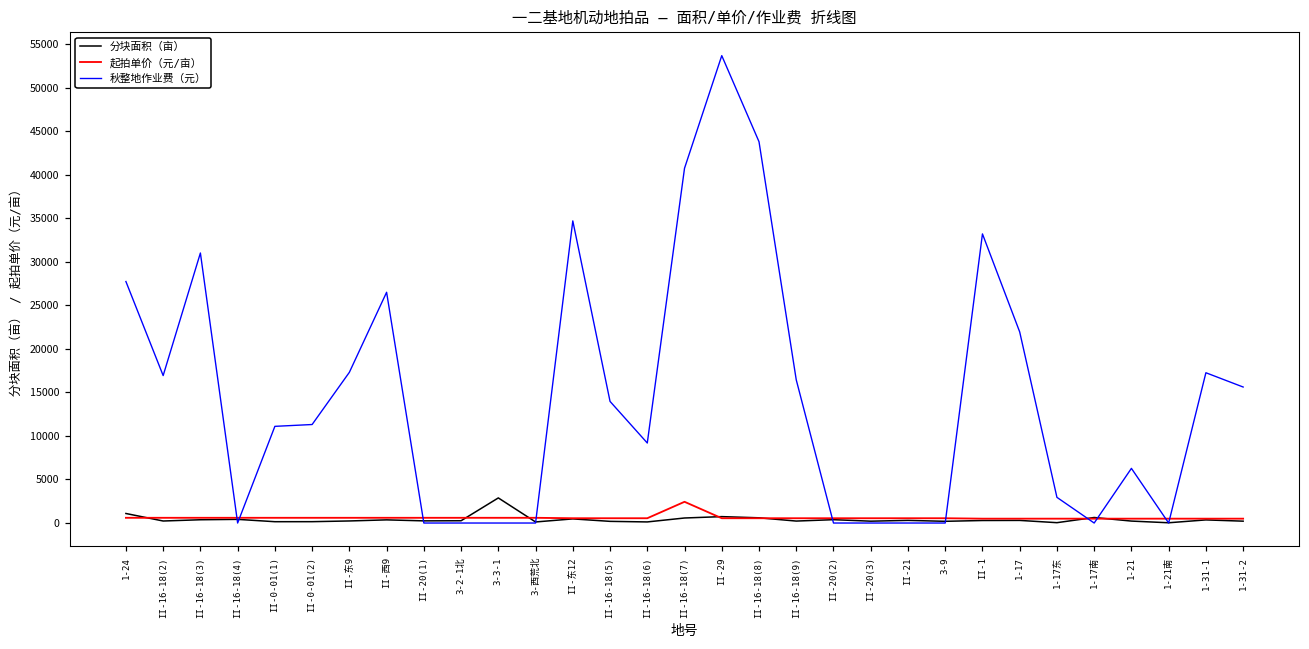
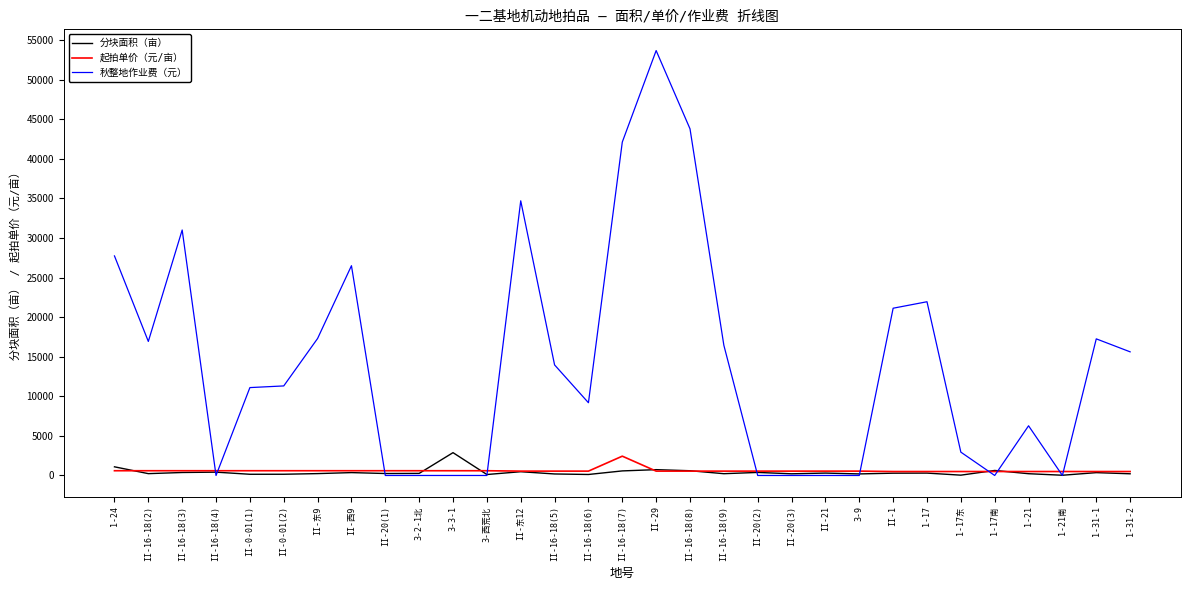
  {
    "分块面积（亩）": {
      "1-24": 1000,
      "II-16-18(2)": 0,
      "II-0-01(1)": 0,
      "II-0-01(2)": 0,
      "II-东9": 0,
      "3-3-1": 3000,
      "II-16-18(5)": 0,
      "II-16-18(6)": 0,
      "II-16-18(7)": 1000,
      "II-16-18(9)": 0,
      "1-17东": 0
    },
    "起拍单价（元/亩）": {
      "1-24": 1000,
      "II-16-18(2)": 1000,
      "II-0-01(1)": 1000,
      "II-0-01(2)": 1000,
      "II-东9": 1000,
      "II-20(1)": 1000,
      "3-2-1北": 1000,
      "3-3-1": 1000,
      "3-西荒北": 1000,
      "II-16-18(5)": 1000,
      "II-16-18(6)": 1000,
      "II-16-18(7)": 2000,
      "II-16-18(9)": 1000,
      "II-20(3)": 1000,
      "3-9": 1000,
      "1-17东": 1000,
      "1-21南": 1000
    },
    "秋整地作业费（元）": {
      "1-24": 28000,
      "II-16-18(2)": 17000,
      "II-16-18(3)": 31000,
      "II-16-18(4)": 0,
      "II-0-01(1)": 11000,
      "II-0-01(2)": 11000,
      "II-东9": 17000,
      "II-西9": 27000,
      "3-3-1": 0,
      "II-东12": 35000,
      "II-16-18(5)": 14000,
      "II-16-18(6)": 9000,
-     "II-16-18(7)": 41000,
+     "II-16-18(7)": 42000,
      "II-29": 54000,
      "II-16-18(8)": 44000,
      "II-16-18(9)": 16000,
      "II-20(2)": 0,
-     "II-1": 33000,
+     "II-1": 21000,
      "1-17": 22000,
      "1-17东": 3000,
      "1-17南": 0,
      "1-21": 6000,
      "1-31-1": 17000,
      "1-31-2": 16000
    }
  }
